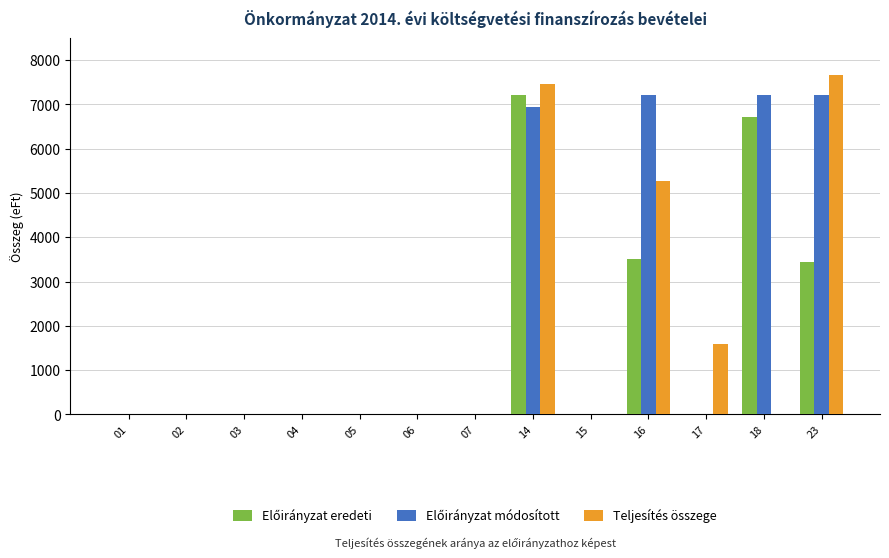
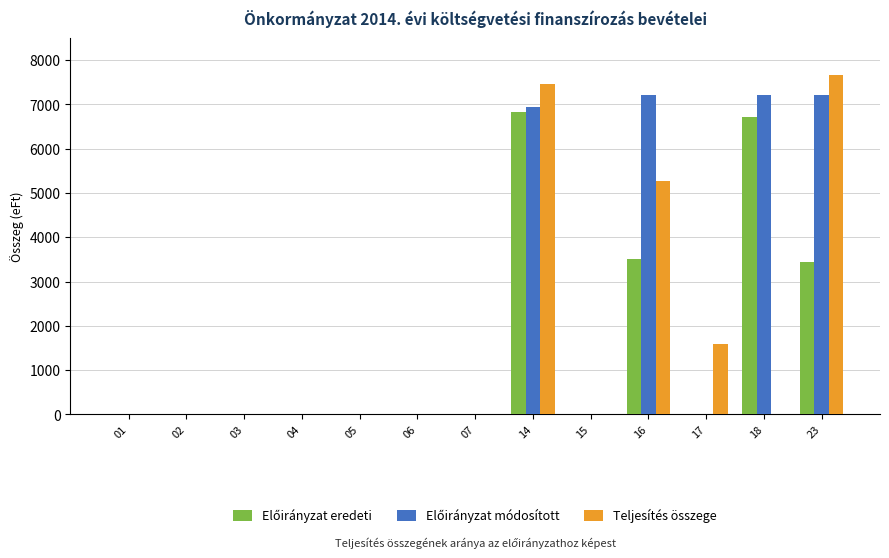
  {
    "Előirányzat eredeti": {
      "01": 0,
      "02": 0,
      "03": 0,
      "04": 0,
      "05": 0,
      "06": 0,
      "07": 0,
-     "14": 7200,
+     "14": 6800,
      "15": 0,
      "16": 3500,
      "17": 0,
      "18": 6700,
      "23": 3400
    },
    "Előirányzat módosított": {
      "01": 0,
      "02": 0,
      "03": 0,
      "04": 0,
      "05": 0,
      "06": 0,
      "07": 0,
      "14": 6900,
      "15": 0,
      "16": 7200,
      "17": 0,
      "18": 7200,
      "23": 7200
    },
    "Teljesítés összege": {
      "01": 0,
      "02": 0,
      "03": 0,
      "04": 0,
      "05": 0,
      "06": 0,
      "07": 0,
      "14": 7500,
      "15": 0,
      "16": 5300,
      "17": 1600,
      "18": 0,
      "23": 7700
    }
  }
